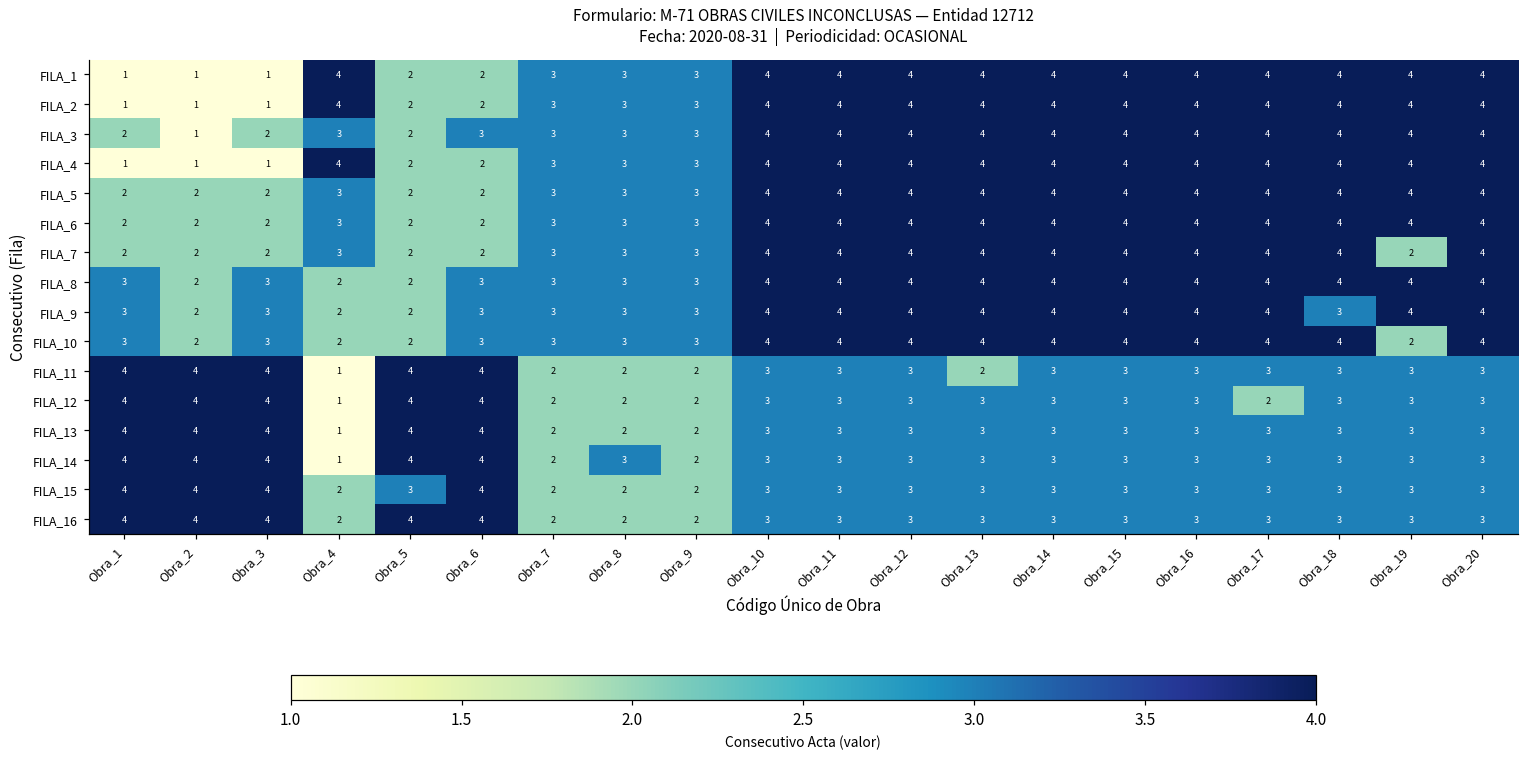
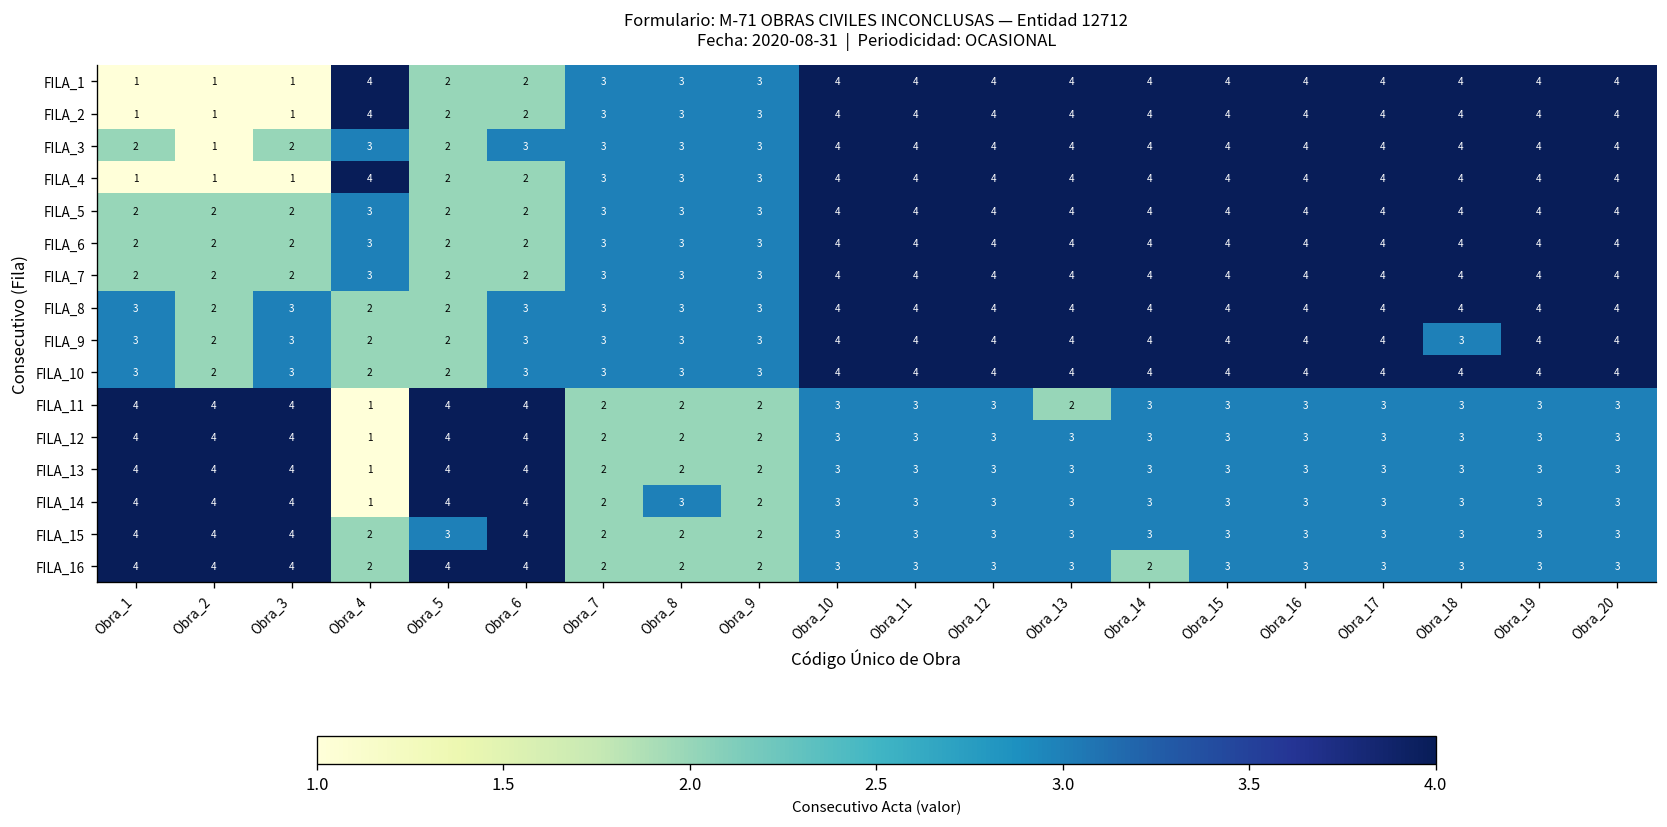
  {
    "FILA_7": {
      "Obra_1": 2,
      "Obra_2": 2,
      "Obra_3": 2,
      "Obra_4": 3,
      "Obra_5": 2,
      "Obra_6": 2,
      "Obra_7": 3,
      "Obra_8": 3,
      "Obra_9": 3,
      "Obra_10": 4,
      "Obra_11": 4,
      "Obra_12": 4,
      "Obra_13": 4,
      "Obra_14": 4,
      "Obra_15": 4,
      "Obra_16": 4,
      "Obra_17": 4,
      "Obra_18": 4,
-     "Obra_19": 2,
+     "Obra_19": 4,
      "Obra_20": 4
    },
    "FILA_10": {
      "Obra_1": 3,
      "Obra_2": 2,
      "Obra_3": 3,
      "Obra_4": 2,
      "Obra_5": 2,
      "Obra_6": 3,
      "Obra_7": 3,
      "Obra_8": 3,
      "Obra_9": 3,
      "Obra_10": 4,
      "Obra_11": 4,
      "Obra_12": 4,
      "Obra_13": 4,
      "Obra_14": 4,
      "Obra_15": 4,
      "Obra_16": 4,
      "Obra_17": 4,
      "Obra_18": 4,
-     "Obra_19": 2,
+     "Obra_19": 4,
      "Obra_20": 4
    },
    "FILA_12": {
      "Obra_1": 4,
      "Obra_2": 4,
      "Obra_3": 4,
      "Obra_4": 1,
      "Obra_5": 4,
      "Obra_6": 4,
      "Obra_7": 2,
      "Obra_8": 2,
      "Obra_9": 2,
      "Obra_10": 3,
      "Obra_11": 3,
      "Obra_12": 3,
      "Obra_13": 3,
      "Obra_14": 3,
      "Obra_15": 3,
      "Obra_16": 3,
-     "Obra_17": 2,
+     "Obra_17": 3,
      "Obra_18": 3,
      "Obra_19": 3,
      "Obra_20": 3
    },
    "FILA_16": {
      "Obra_1": 4,
      "Obra_2": 4,
      "Obra_3": 4,
      "Obra_4": 2,
      "Obra_5": 4,
      "Obra_6": 4,
      "Obra_7": 2,
      "Obra_8": 2,
      "Obra_9": 2,
      "Obra_10": 3,
      "Obra_11": 3,
      "Obra_12": 3,
      "Obra_13": 3,
-     "Obra_14": 3,
+     "Obra_14": 2,
      "Obra_15": 3,
      "Obra_16": 3,
      "Obra_17": 3,
      "Obra_18": 3,
      "Obra_19": 3,
      "Obra_20": 3
    }
  }
